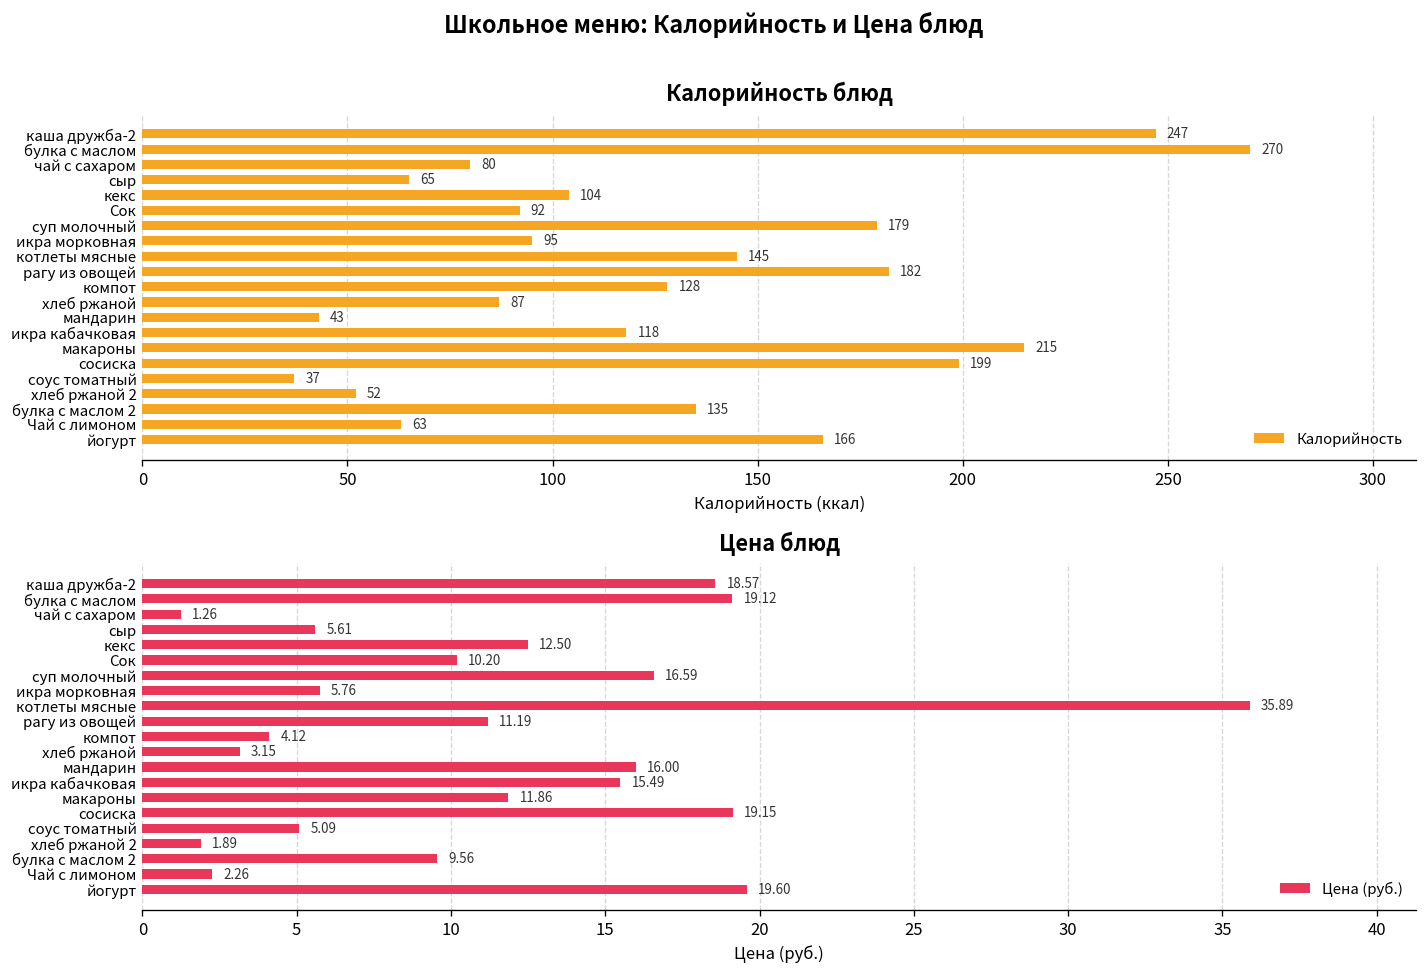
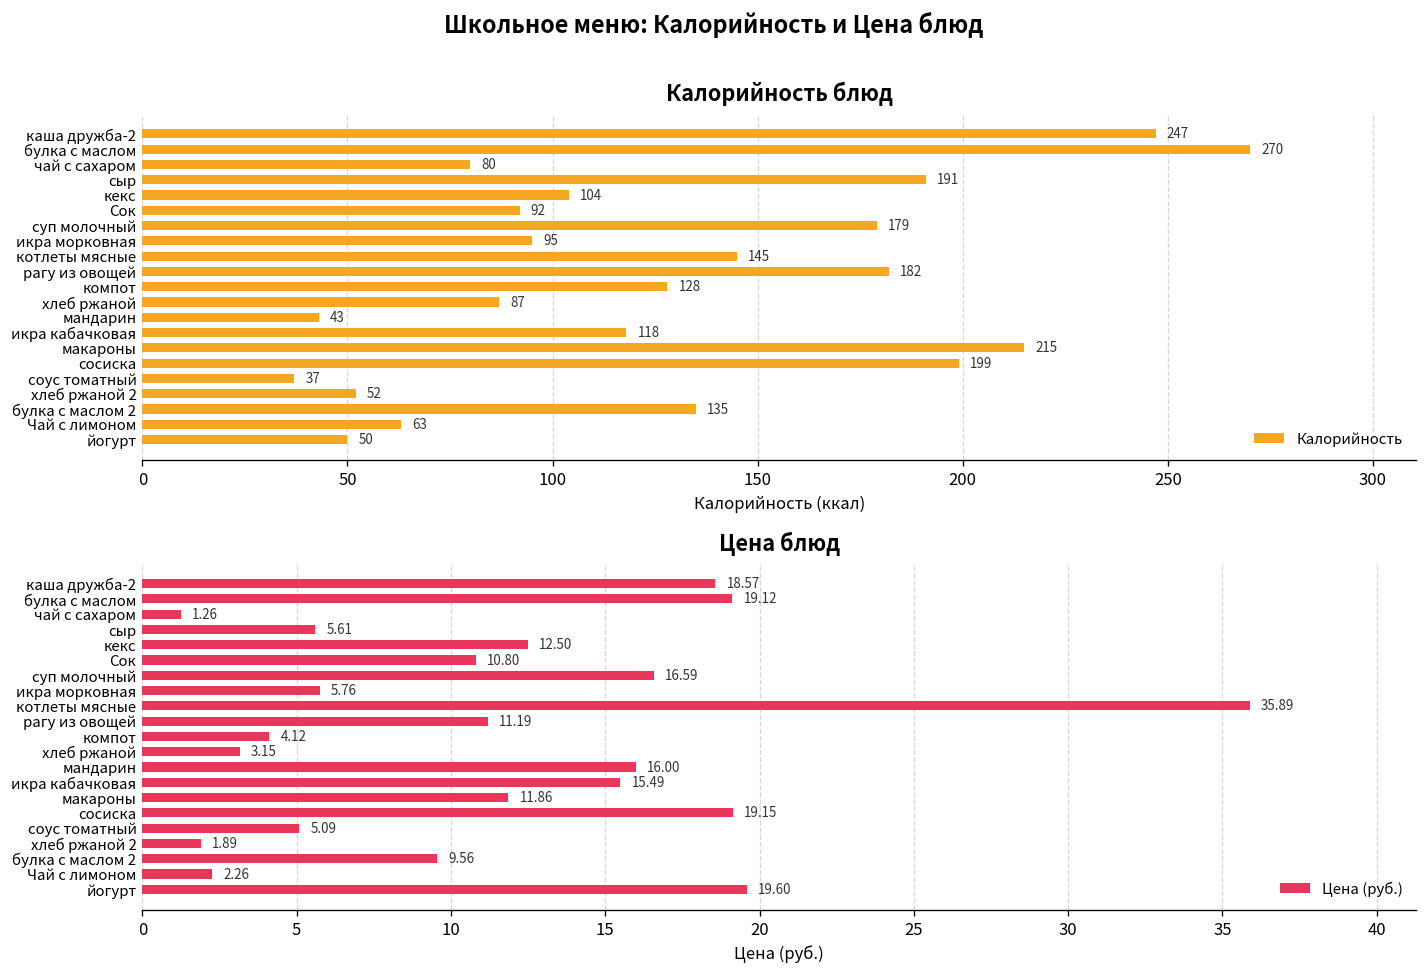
  {
    "Калорийность блюд": {
      "каша дружба-2": 247,
      "булка с маслом": 270,
      "чай с сахаром": 80,
-     "сыр": 65,
+     "сыр": 191,
      "кекс": 104,
      "Сок": 92,
      "суп молочный": 179,
      "икра морковная": 95,
      "котлеты мясные": 145,
      "рагу из овощей": 182,
      "компот": 128,
      "хлеб ржаной": 87,
      "мандарин": 43,
      "икра кабачковая": 118,
      "макароны": 215,
      "сосиска": 199,
      "соус томатный": 37,
      "хлеб ржаной 2": 52,
      "булка с маслом 2": 135,
      "Чай с лимоном": 63,
-     "йогурт": 166
+     "йогурт": 50
    },
    "Цена блюд": {
      "каша дружба-2": 18.57,
      "булка с маслом": 19.12,
      "чай с сахаром": 1.26,
      "сыр": 5.61,
      "кекс": 12.50,
-     "Сок": 10.20,
+     "Сок": 10.80,
      "суп молочный": 16.59,
      "икра морковная": 5.76,
      "котлеты мясные": 35.89,
      "рагу из овощей": 11.19,
      "компот": 4.12,
      "хлеб ржаной": 3.15,
      "мандарин": 16.00,
      "икра кабачковая": 15.49,
      "макароны": 11.86,
      "сосиска": 19.15,
      "соус томатный": 5.09,
      "хлеб ржаной 2": 1.89,
      "булка с маслом 2": 9.56,
      "Чай с лимоном": 2.26,
      "йогурт": 19.60
    }
  }
